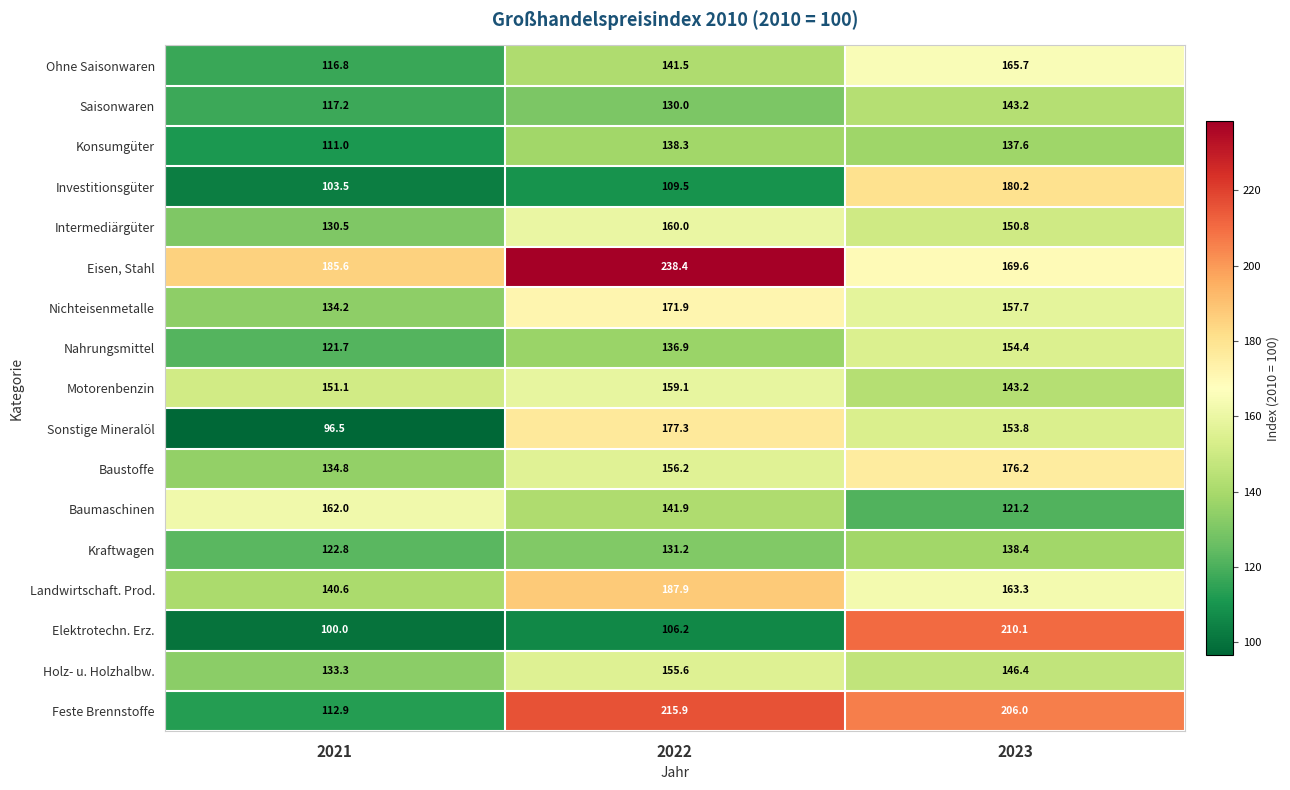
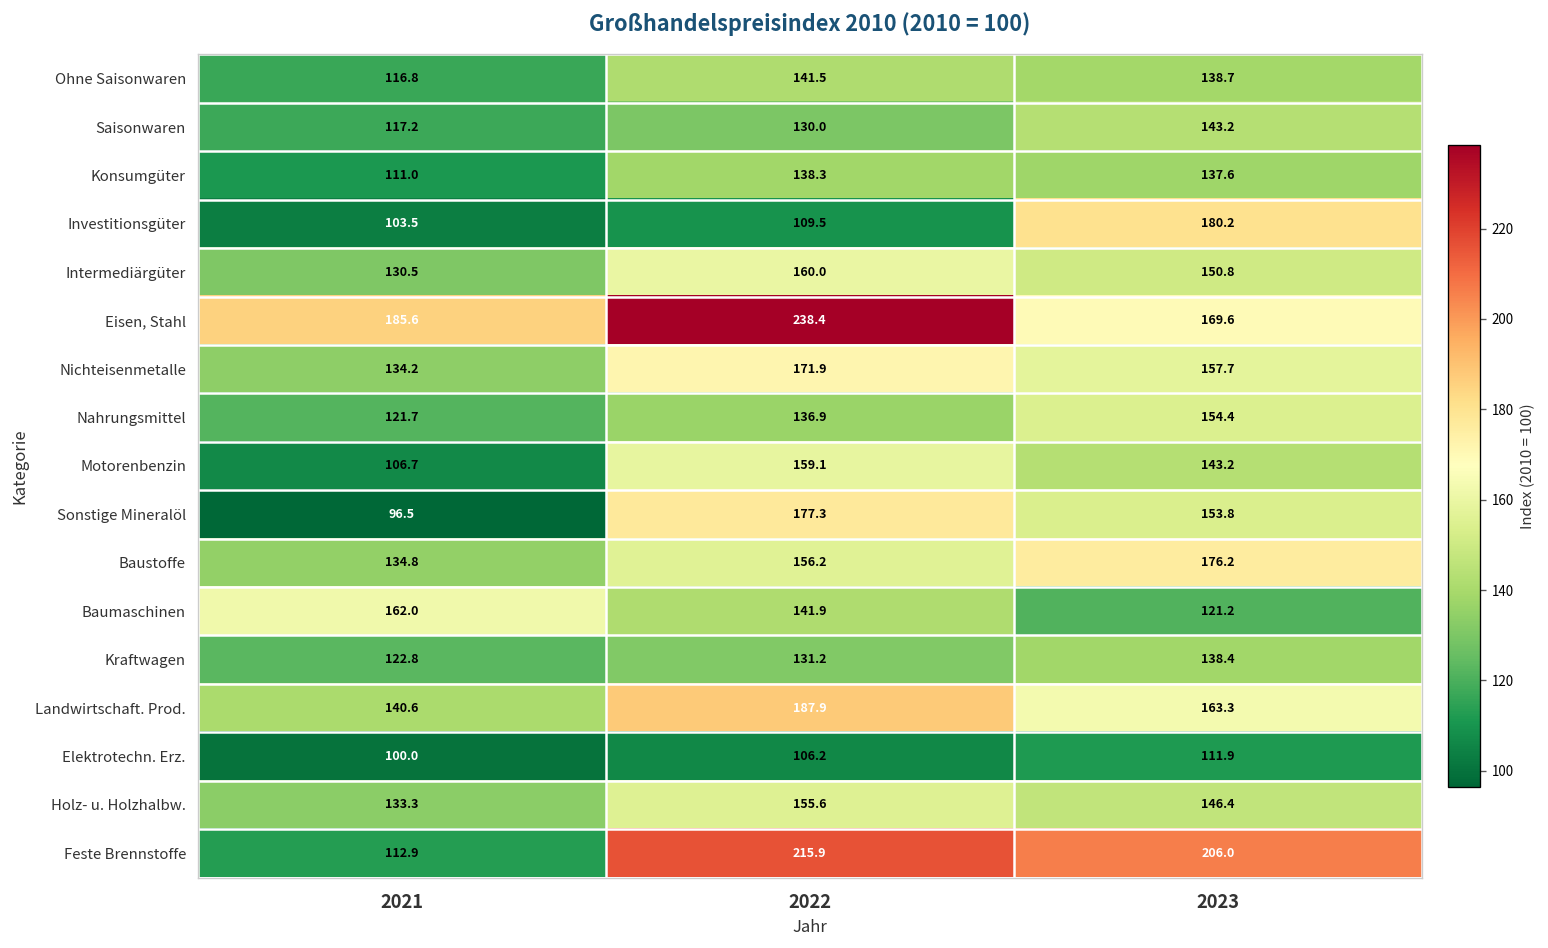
  {
    "Ohne Saisonwaren": {
      "2021": 116.8,
      "2022": 141.5,
-     "2023": 165.7
+     "2023": 138.7
    },
    "Saisonwaren": {
      "2021": 117.2,
      "2022": 130.0,
      "2023": 143.2
    },
    "Konsumgüter": {
      "2021": 111.0,
      "2022": 138.3,
      "2023": 137.6
    },
    "Investitionsgüter": {
      "2021": 103.5,
      "2022": 109.5,
      "2023": 180.2
    },
    "Intermediärgüter": {
      "2021": 130.5,
      "2022": 160.0,
      "2023": 150.8
    },
    "Eisen, Stahl": {
      "2021": 185.6,
      "2022": 238.4,
      "2023": 169.6
    },
    "Nichteisenmetalle": {
      "2021": 134.2,
      "2022": 171.9,
      "2023": 157.7
    },
    "Nahrungsmittel": {
      "2021": 121.7,
      "2022": 136.9,
      "2023": 154.4
    },
    "Motorenbenzin": {
-     "2021": 151.1,
+     "2021": 106.7,
      "2022": 159.1,
      "2023": 143.2
    },
    "Sonstige Mineralöl": {
      "2021": 96.5,
      "2022": 177.3,
      "2023": 153.8
    },
    "Baustoffe": {
      "2021": 134.8,
      "2022": 156.2,
      "2023": 176.2
    },
    "Baumaschinen": {
      "2021": 162.0,
      "2022": 141.9,
      "2023": 121.2
    },
    "Kraftwagen": {
      "2021": 122.8,
      "2022": 131.2,
      "2023": 138.4
    },
    "Landwirtschaft. Prod.": {
      "2021": 140.6,
      "2022": 187.9,
      "2023": 163.3
    },
    "Elektrotechn. Erz.": {
      "2021": 100.0,
      "2022": 106.2,
-     "2023": 210.1
+     "2023": 111.9
    },
    "Holz- u. Holzhalbw.": {
      "2021": 133.3,
      "2022": 155.6,
      "2023": 146.4
    },
    "Feste Brennstoffe": {
      "2021": 112.9,
      "2022": 215.9,
      "2023": 206.0
    }
  }
